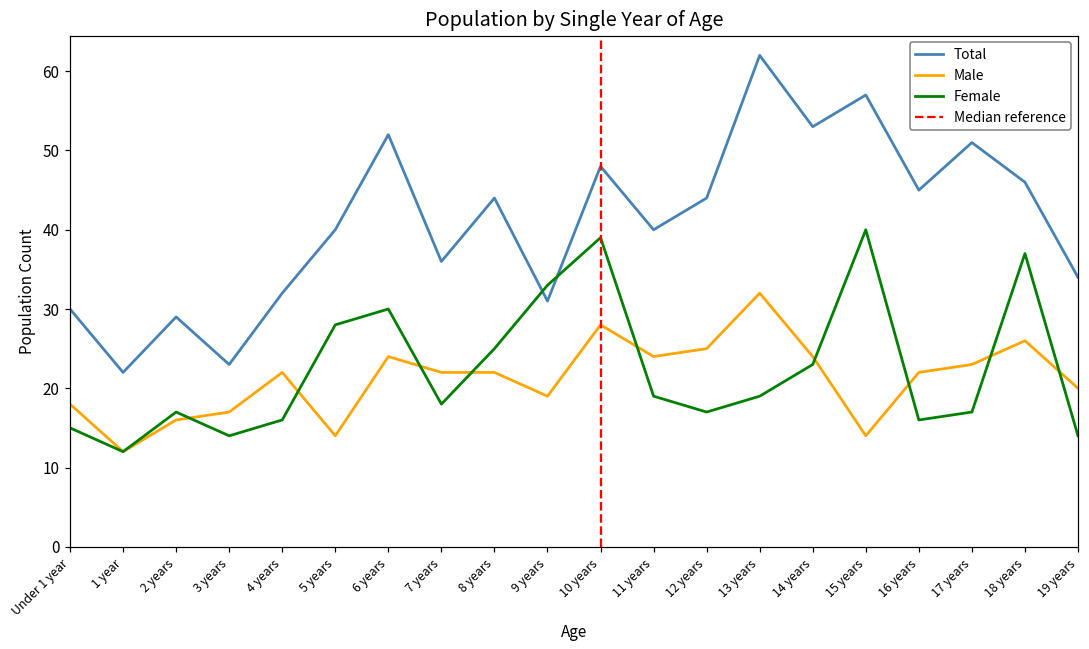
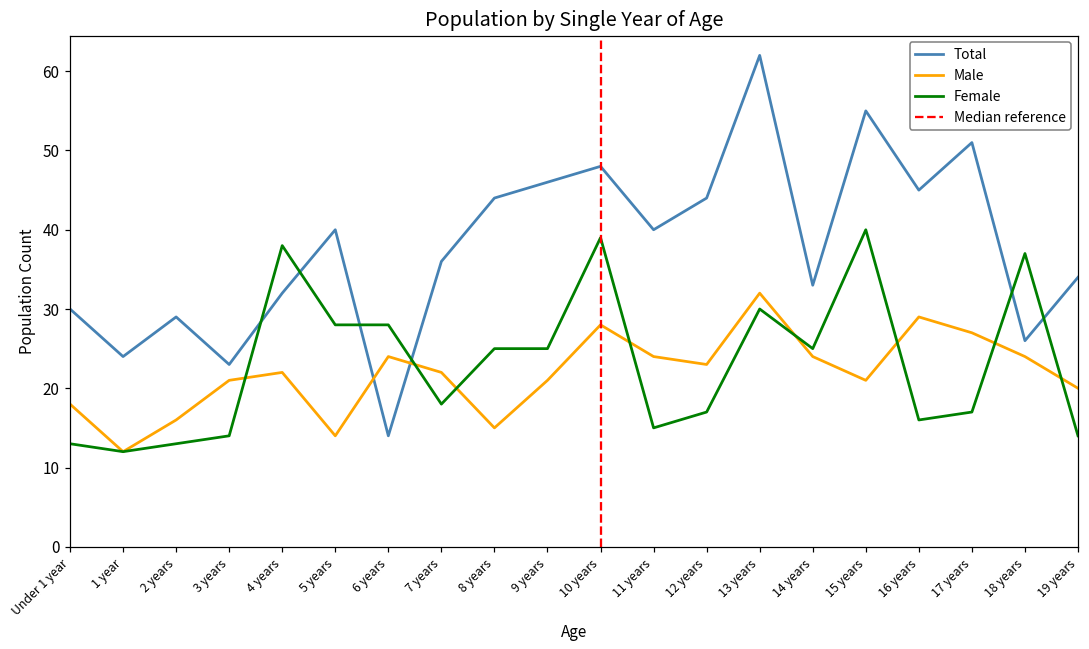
  {
    "Total": {
      "Under 1 year": 30,
-     "1 year": 22,
+     "1 year": 24,
      "2 years": 29,
      "3 years": 23,
      "4 years": 32,
      "5 years": 40,
-     "6 years": 52,
+     "6 years": 14,
      "7 years": 36,
      "8 years": 44,
-     "9 years": 31,
+     "9 years": 46,
      "10 years": 48,
      "11 years": 40,
      "12 years": 44,
      "13 years": 62,
-     "14 years": 53,
-     "15 years": 57,
+     "14 years": 33,
+     "15 years": 55,
      "16 years": 45,
      "17 years": 51,
-     "18 years": 46,
+     "18 years": 26,
      "19 years": 34
    },
    "Male": {
      "Under 1 year": 18,
      "2 years": 16,
-     "3 years": 17,
+     "3 years": 21,
      "4 years": 22,
      "5 years": 14,
      "6 years": 24,
      "7 years": 22,
-     "8 years": 22,
-     "9 years": 19,
+     "8 years": 15,
+     "9 years": 21,
      "10 years": 28,
      "11 years": 24,
-     "12 years": 25,
+     "12 years": 23,
      "13 years": 32,
      "14 years": 24,
-     "15 years": 14,
-     "16 years": 22,
-     "17 years": 23,
-     "18 years": 26,
+     "15 years": 21,
+     "16 years": 29,
+     "17 years": 27,
+     "18 years": 24,
      "19 years": 20
    },
    "Female": {
-     "Under 1 year": 15,
-     "2 years": 17,
+     "Under 1 year": 13,
+     "2 years": 13,
      "3 years": 14,
-     "4 years": 16,
+     "4 years": 38,
      "5 years": 28,
-     "6 years": 30,
+     "6 years": 28,
      "7 years": 18,
      "8 years": 25,
-     "9 years": 33,
+     "9 years": 25,
      "10 years": 39,
-     "11 years": 19,
+     "11 years": 15,
      "12 years": 17,
-     "13 years": 19,
-     "14 years": 23,
+     "13 years": 30,
+     "14 years": 25,
      "15 years": 40,
      "16 years": 16,
      "17 years": 17,
      "18 years": 37,
      "19 years": 14
    }
  }
